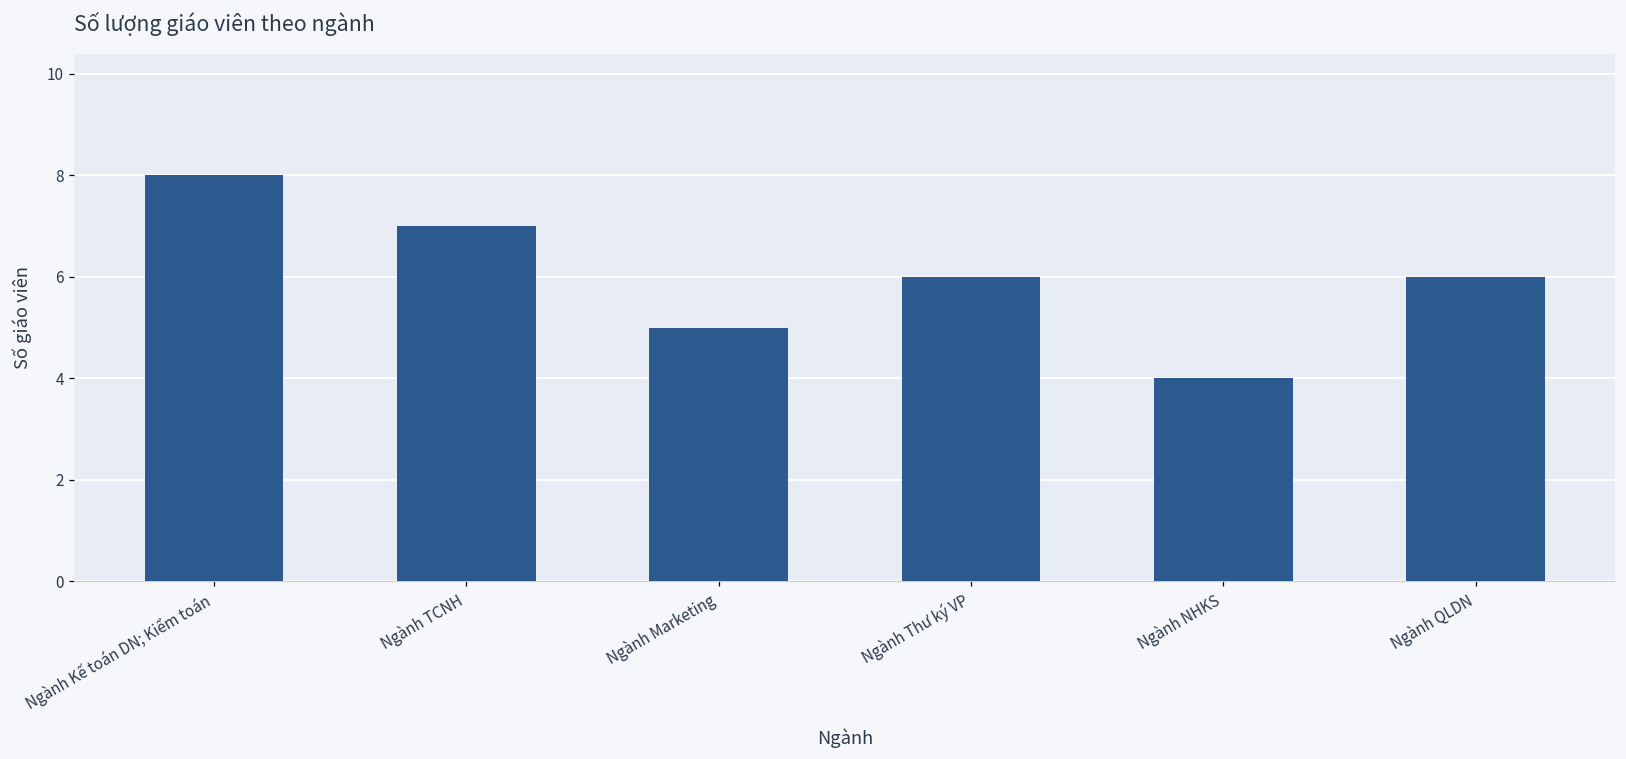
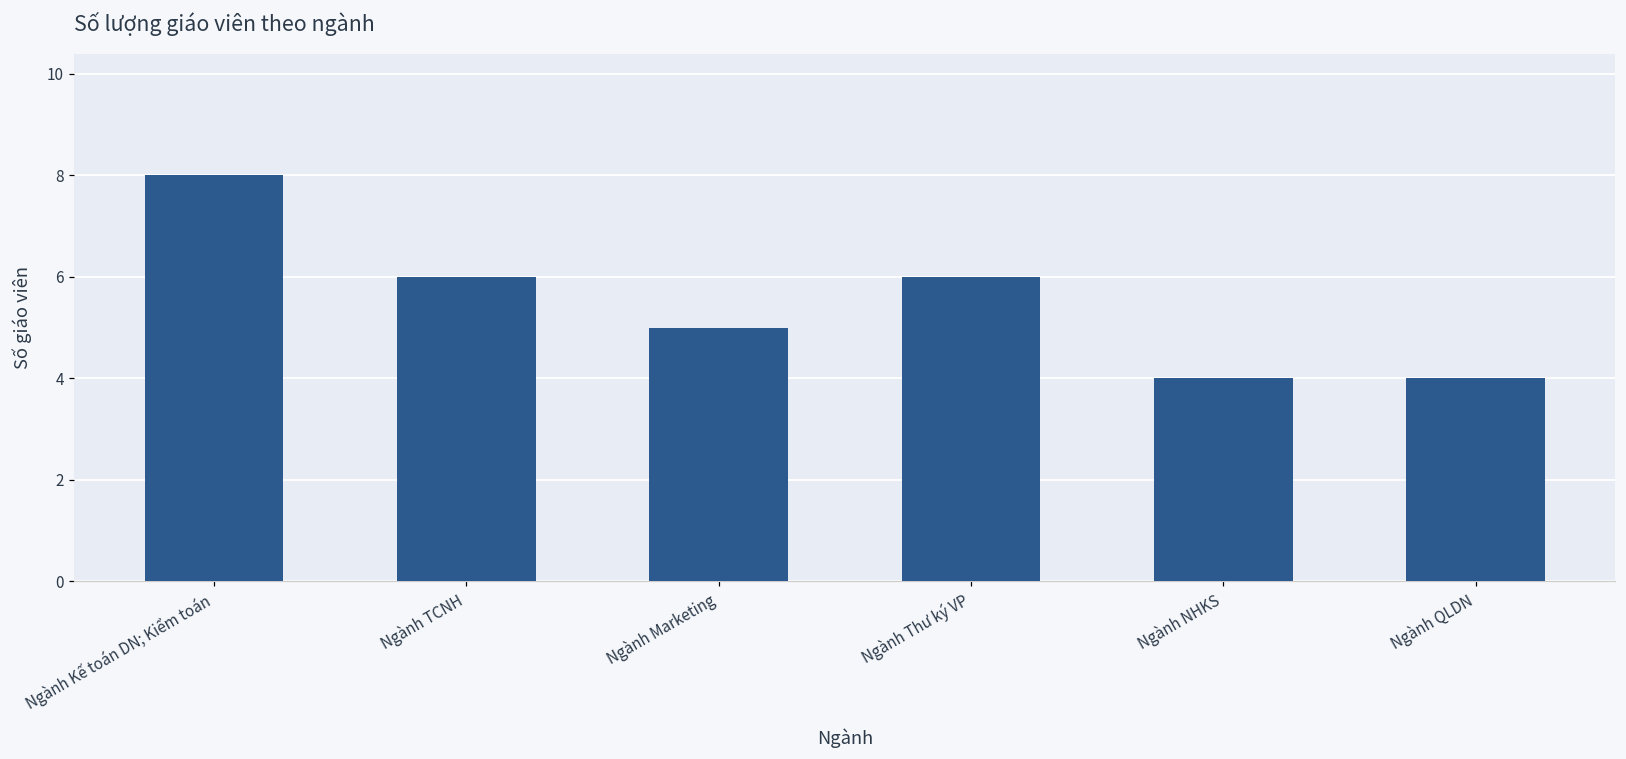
  {
    "Ngành Kế toán DN; Kiểm toán": 8,
-   "Ngành TCNH": 7,
+   "Ngành TCNH": 6,
    "Ngành Marketing": 5,
    "Ngành Thư ký VP": 6,
    "Ngành NHKS": 4,
-   "Ngành QLDN": 6
+   "Ngành QLDN": 4
  }
